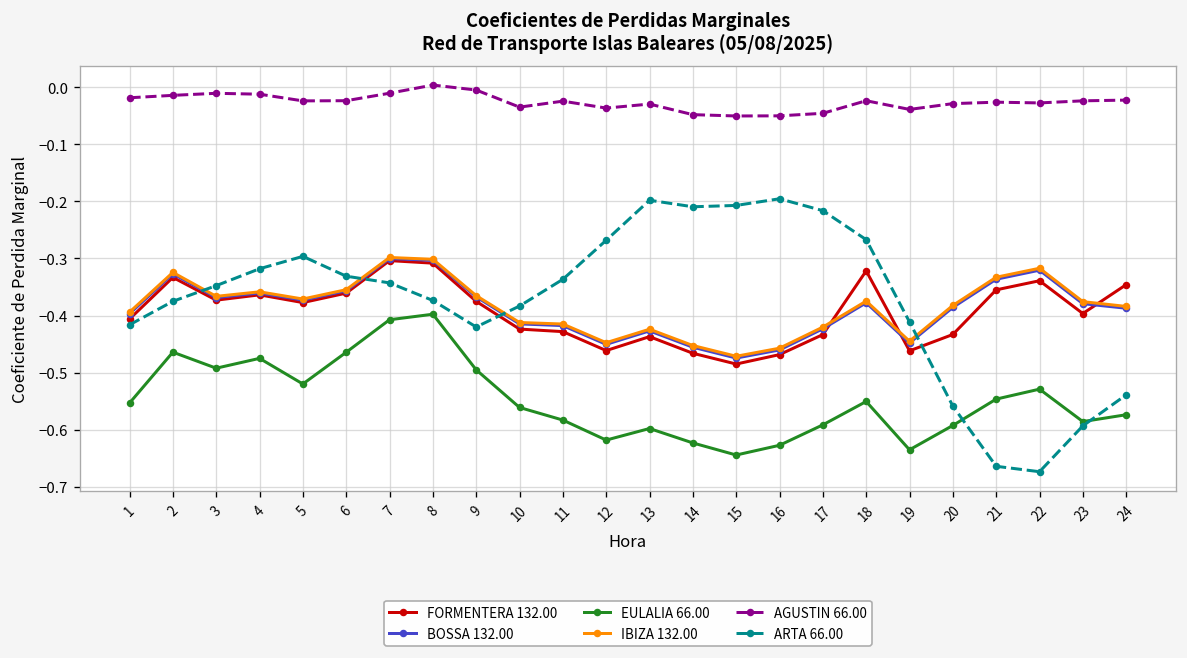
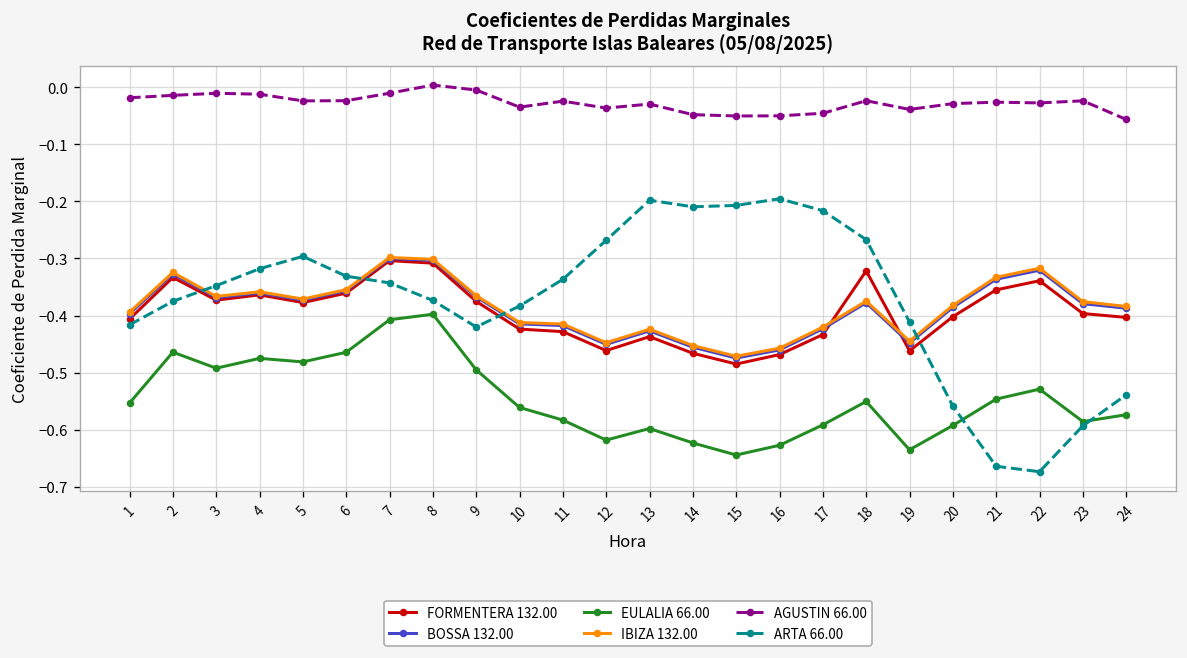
  {
    "FORMENTERA 132.00": {
      "1": -0.41,
      "2": -0.33,
      "9": -0.38,
      "10": -0.42,
      "11": -0.43,
      "12": -0.46,
      "13": -0.44,
      "14": -0.47,
      "15": -0.49,
      "16": -0.47,
      "17": -0.43,
      "18": -0.32,
      "19": -0.46,
-     "20": -0.43,
+     "20": -0.40,
      "21": -0.35,
      "22": -0.34,
      "23": -0.40,
-     "24": -0.35
+     "24": -0.40
    },
    "EULALIA 66.00": {
      "1": -0.55,
      "2": -0.46,
      "3": -0.49,
      "4": -0.48,
-     "5": -0.52,
+     "5": -0.48,
      "6": -0.46,
      "7": -0.41,
      "8": -0.40,
      "9": -0.50,
      "10": -0.56,
      "11": -0.58,
      "12": -0.62,
      "13": -0.60,
      "14": -0.62,
      "15": -0.64,
      "16": -0.63,
      "17": -0.59,
      "18": -0.55,
      "19": -0.64,
      "20": -0.59,
      "21": -0.55,
      "22": -0.53,
      "23": -0.59,
      "24": -0.57
    },
    "AGUSTIN 66.00": {
      "1": -0.02,
      "2": -0.01,
      "3": -0.01,
      "4": -0.01,
      "5": -0.02,
      "6": -0.02,
      "7": -0.01,
      "8": 0.00,
      "9": 0.00,
      "10": -0.03,
      "11": -0.02,
      "12": -0.04,
      "13": -0.03,
      "14": -0.05,
      "15": -0.05,
      "16": -0.05,
      "17": -0.05,
      "18": -0.02,
      "19": -0.04,
      "20": -0.03,
      "21": -0.03,
      "22": -0.03,
      "23": -0.02,
-     "24": -0.02
+     "24": -0.06
    },
    "ARTA 66.00": {
      "1": -0.42,
      "2": -0.38,
      "3": -0.35,
      "4": -0.32,
      "5": -0.30,
      "6": -0.33,
      "7": -0.34,
      "8": -0.37,
      "9": -0.42,
      "10": -0.38,
      "11": -0.34,
      "12": -0.27,
      "13": -0.20,
      "14": -0.21,
      "15": -0.21,
      "16": -0.20,
      "17": -0.22,
      "18": -0.27,
      "19": -0.41,
      "20": -0.56,
      "21": -0.66,
      "22": -0.67,
      "23": -0.59,
      "24": -0.54
    }
  }
